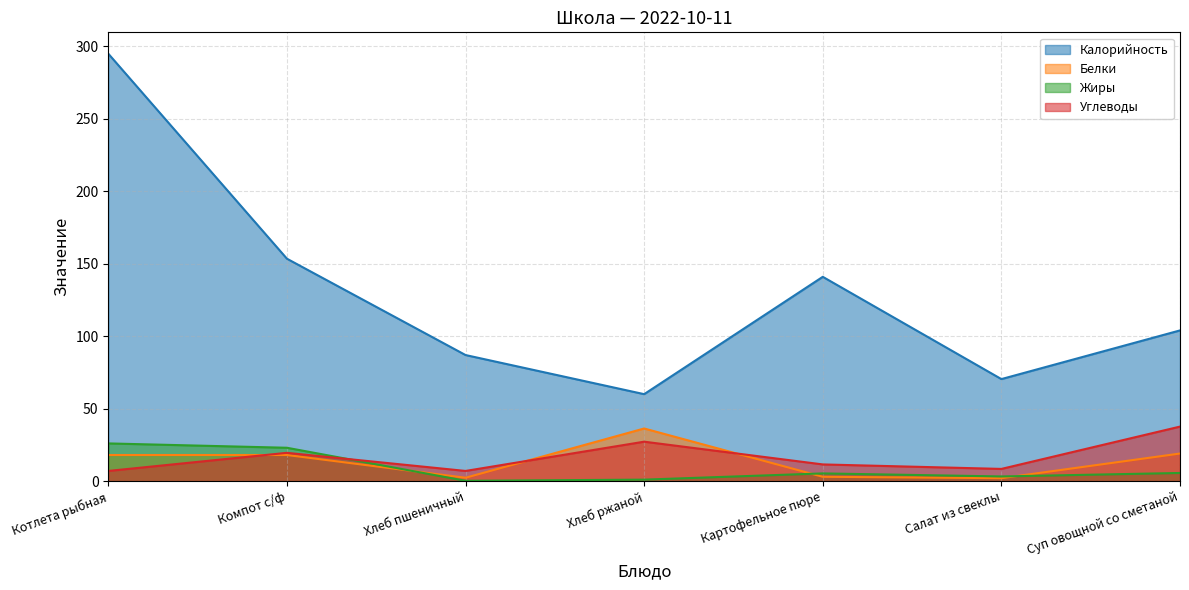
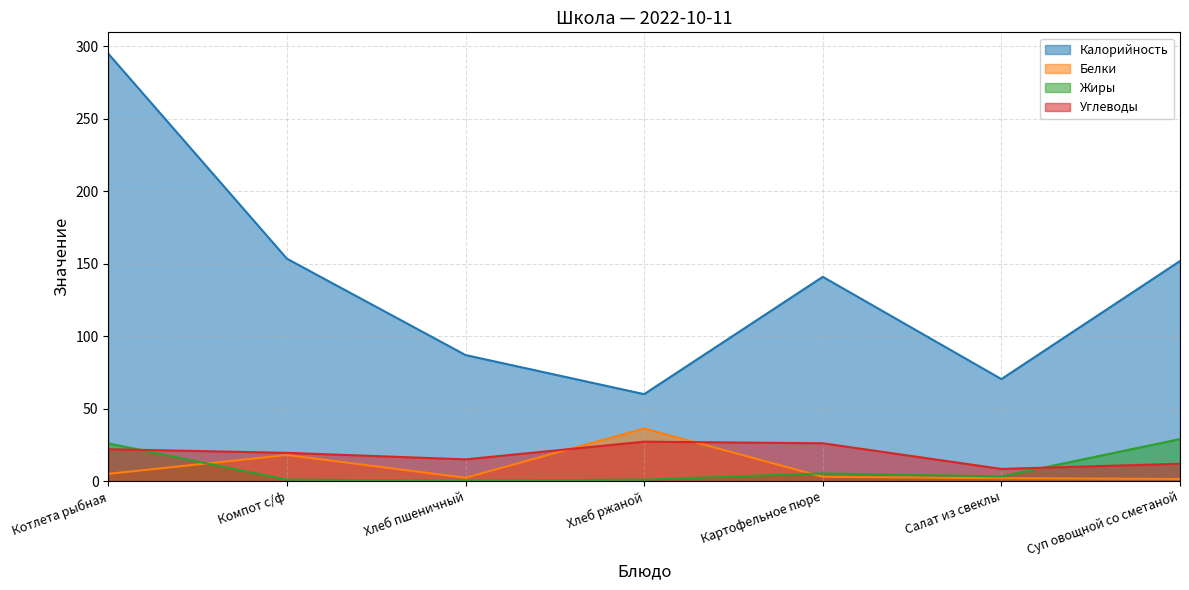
  {
    "Калорийность": {
      "Котлета рыбная": 295,
      "Компот с/ф": 154,
      "Хлеб пшеничный": 87,
      "Хлеб ржаной": 60,
      "Картофельное пюре": 141,
      "Салат из свеклы": 70,
-     "Суп овощной со сметаной": 104
+     "Суп овощной со сметаной": 152
    },
    "Белки": {
-     "Котлета рыбная": 18,
+     "Котлета рыбная": 5,
      "Хлеб пшеничный": 2,
      "Хлеб ржаной": 36,
      "Картофельное пюре": 3,
-     "Суп овощной со сметаной": 19
+     "Суп овощной со сметаной": 1
    },
    "Жиры": {
      "Котлета рыбная": 26,
-     "Компот с/ф": 23,
+     "Компот с/ф": 1,
      "Хлеб пшеничный": 0,
      "Хлеб ржаной": 1,
      "Картофельное пюре": 5,
-     "Суп овощной со сметаной": 6
+     "Суп овощной со сметаной": 29
    },
    "Углеводы": {
-     "Котлета рыбная": 7,
-     "Хлеб пшеничный": 7,
+     "Котлета рыбная": 22,
+     "Хлеб пшеничный": 15,
      "Хлеб ржаной": 27,
-     "Картофельное пюре": 12,
+     "Картофельное пюре": 26,
      "Салат из свеклы": 8,
-     "Суп овощной со сметаной": 38
+     "Суп овощной со сметаной": 12
    }
  }
